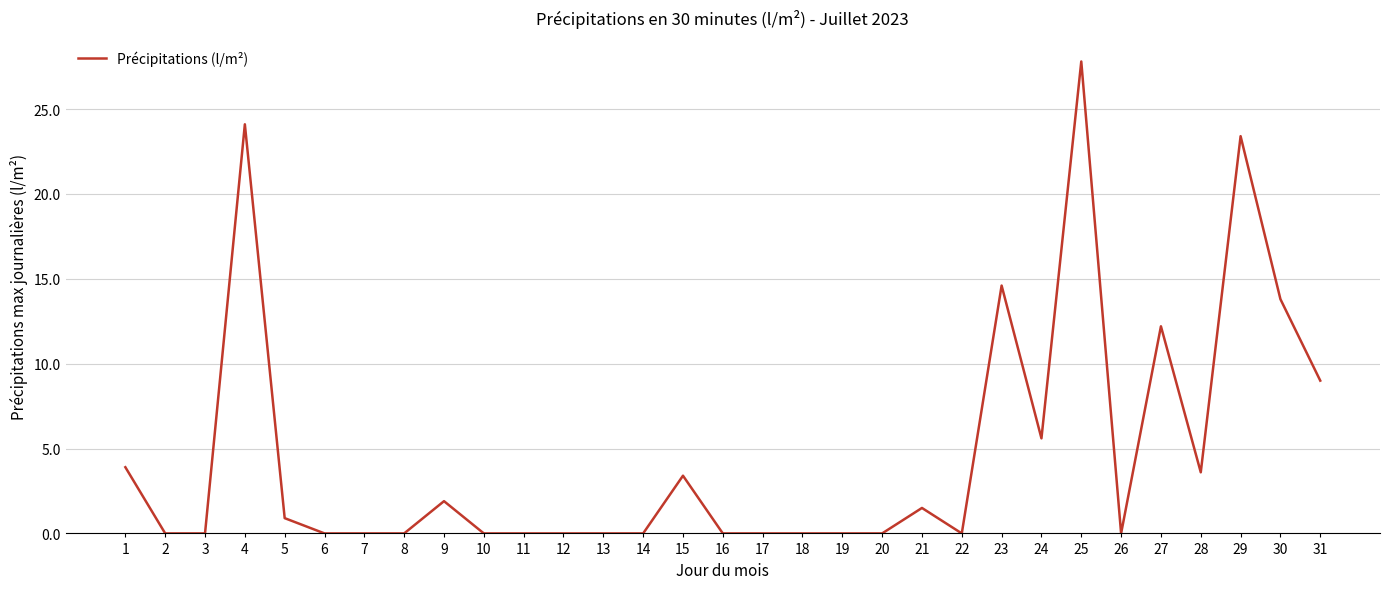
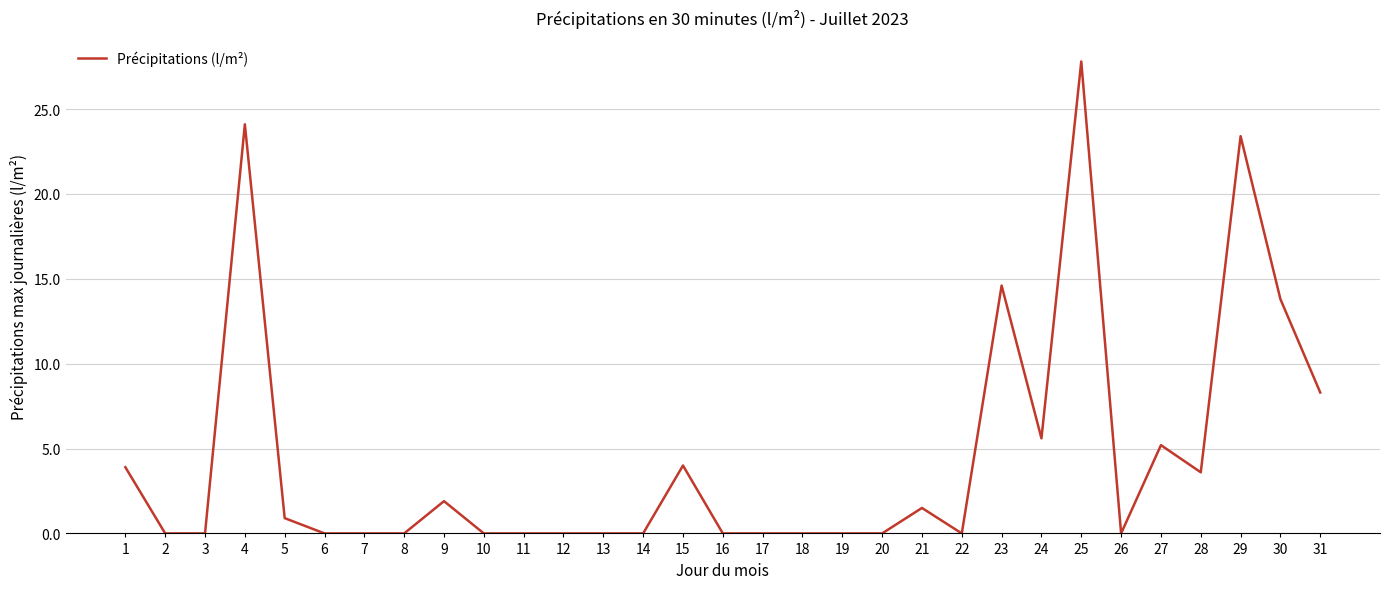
  {
    "1": 3.9,
    "2": 0.0,
    "3": 0.0,
    "4": 24.1,
    "5": 0.9,
    "6": 0.0,
    "7": 0.0,
    "8": 0.0,
    "9": 1.9,
    "10": 0.0,
    "11": 0.0,
    "12": 0.0,
    "13": 0.0,
    "14": 0.0,
-   "15": 3.4,
+   "15": 4.0,
    "16": 0.0,
    "17": 0.0,
    "18": 0.0,
    "19": 0.0,
    "20": 0.0,
    "21": 1.5,
    "22": 0.0,
    "23": 14.6,
    "24": 5.6,
    "25": 27.8,
    "26": 0.0,
-   "27": 12.2,
+   "27": 5.2,
    "28": 3.6,
    "29": 23.4,
    "30": 13.8,
-   "31": 9.0
+   "31": 8.3
  }
